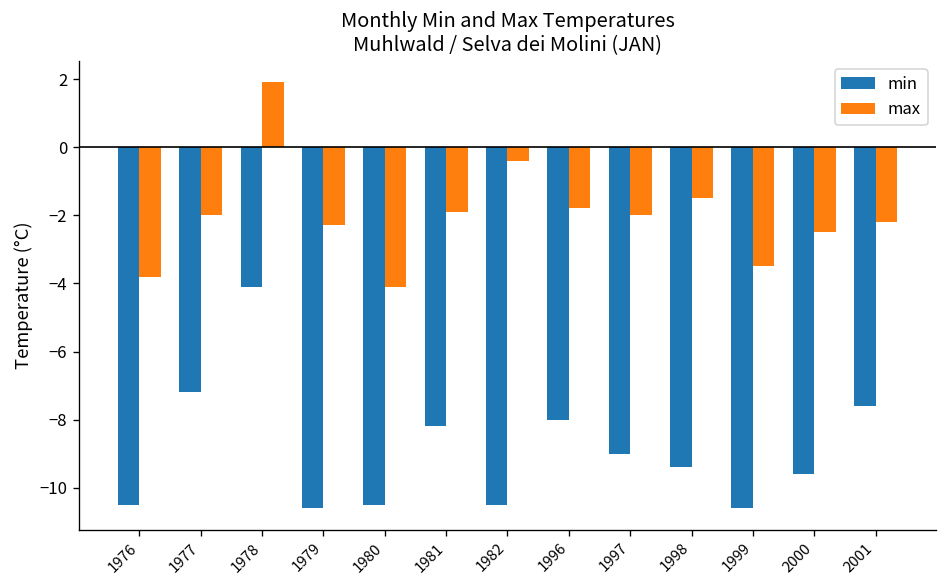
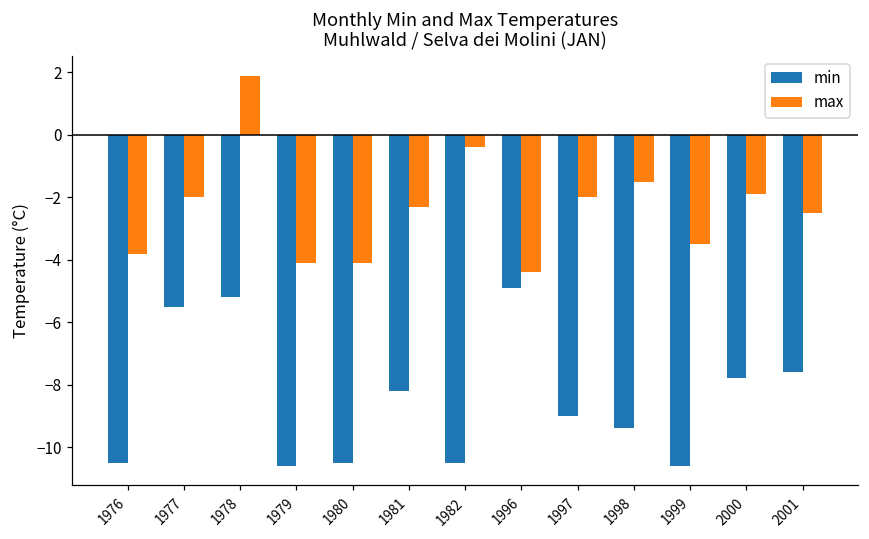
  {
    "min": {
      "1976": -10.5,
-     "1977": -7.2,
-     "1978": -4.1,
+     "1977": -5.5,
+     "1978": -5.2,
      "1979": -10.6,
      "1980": -10.5,
      "1981": -8.2,
      "1982": -10.5,
-     "1996": -8.0,
+     "1996": -4.9,
      "1997": -9.0,
      "1998": -9.4,
      "1999": -10.6,
-     "2000": -9.6,
+     "2000": -7.8,
      "2001": -7.6
    },
    "max": {
      "1976": -3.8,
      "1977": -2.0,
      "1978": 1.9,
-     "1979": -2.3,
+     "1979": -4.1,
      "1980": -4.1,
-     "1981": -1.9,
+     "1981": -2.3,
      "1982": -0.4,
-     "1996": -1.8,
+     "1996": -4.4,
      "1997": -2.0,
      "1998": -1.5,
      "1999": -3.5,
-     "2000": -2.5,
-     "2001": -2.2
+     "2000": -1.9,
+     "2001": -2.5
    }
  }
